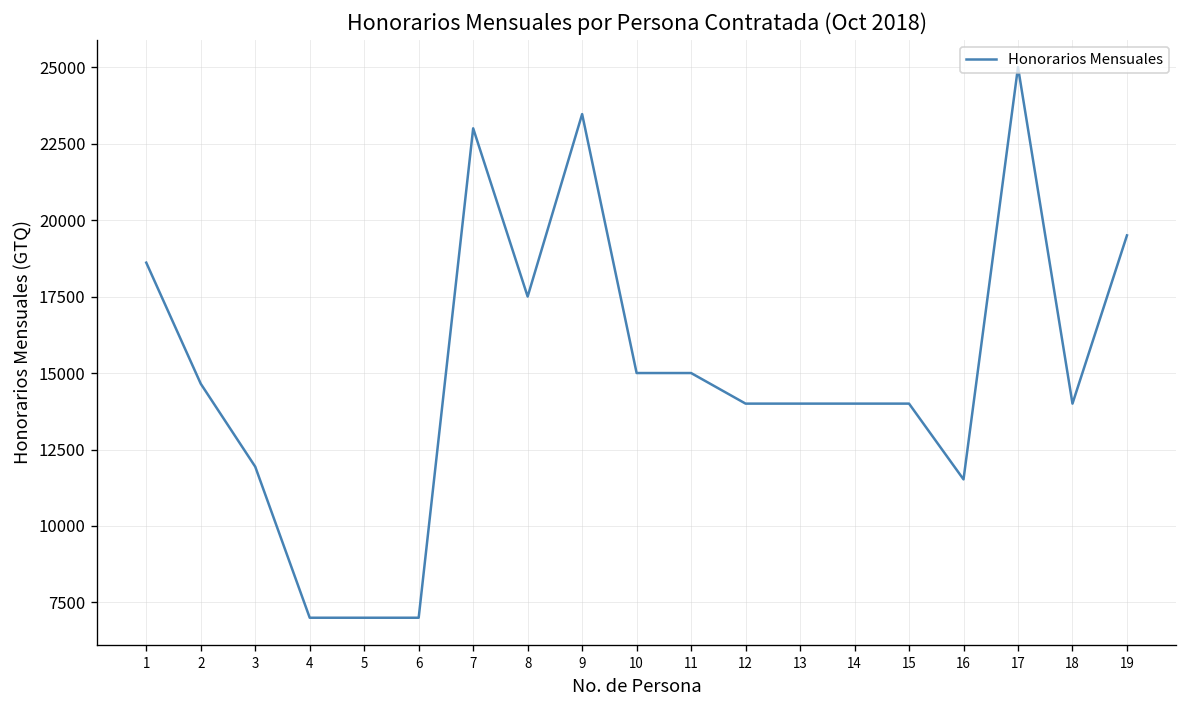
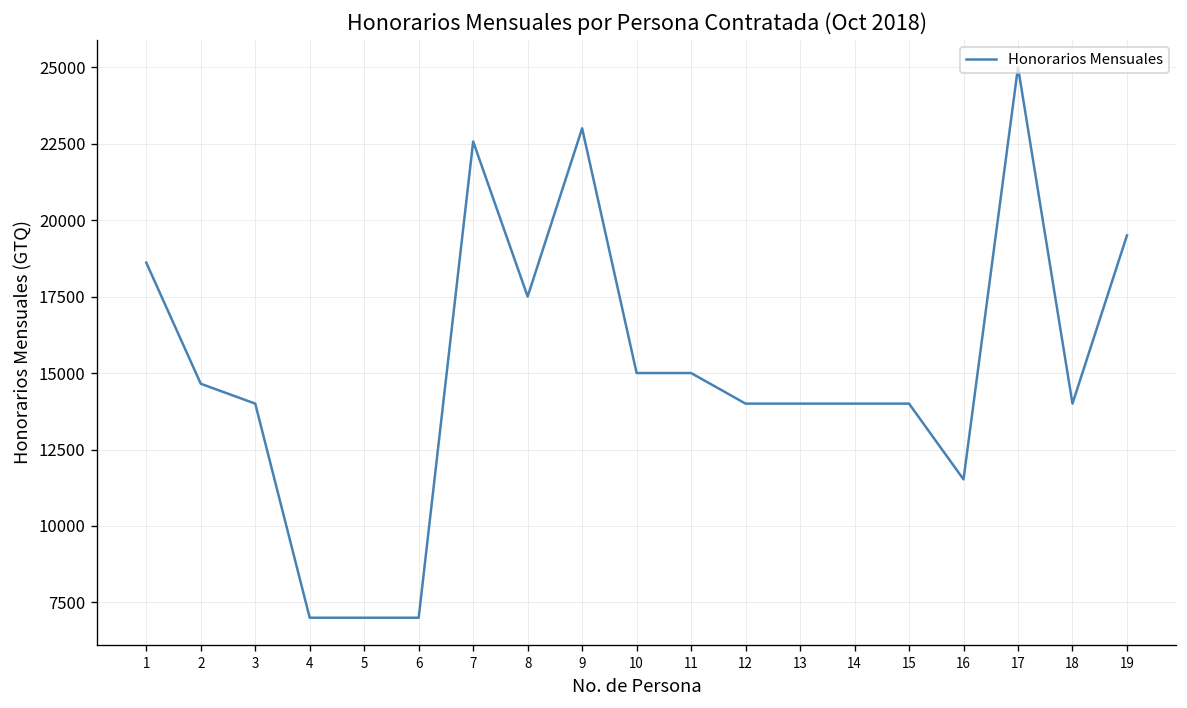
  {
    "1": 18600,
    "2": 14700,
-   "3": 11900,
+   "3": 14000,
    "4": 7000,
    "5": 7000,
    "6": 7000,
-   "7": 23000,
+   "7": 22600,
    "8": 17500,
-   "9": 23500,
+   "9": 23000,
    "10": 15000,
    "11": 15000,
    "12": 14000,
    "13": 14000,
    "14": 14000,
    "15": 14000,
    "16": 11500,
    "18": 14000,
    "19": 19500
  }
